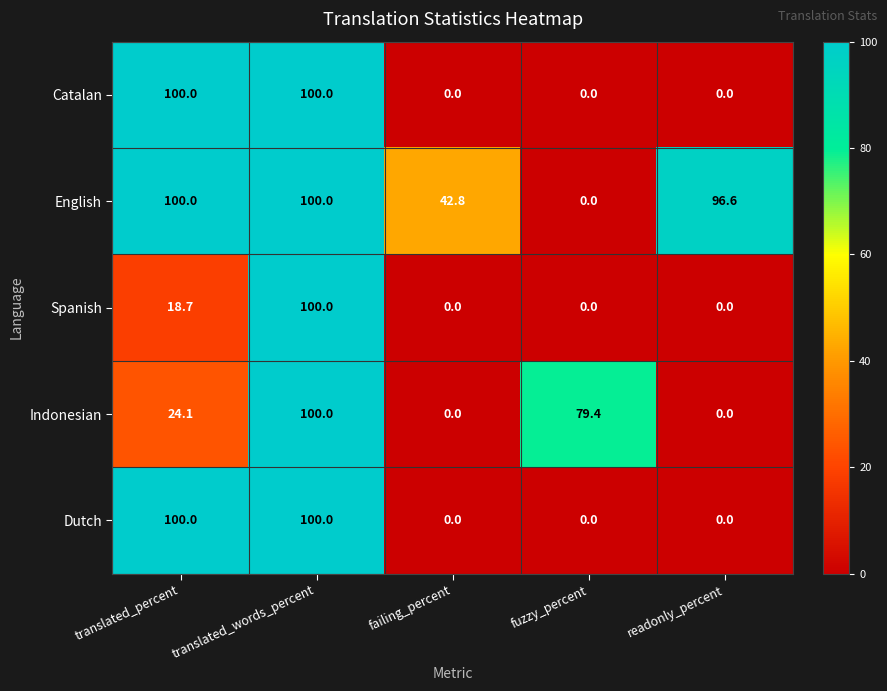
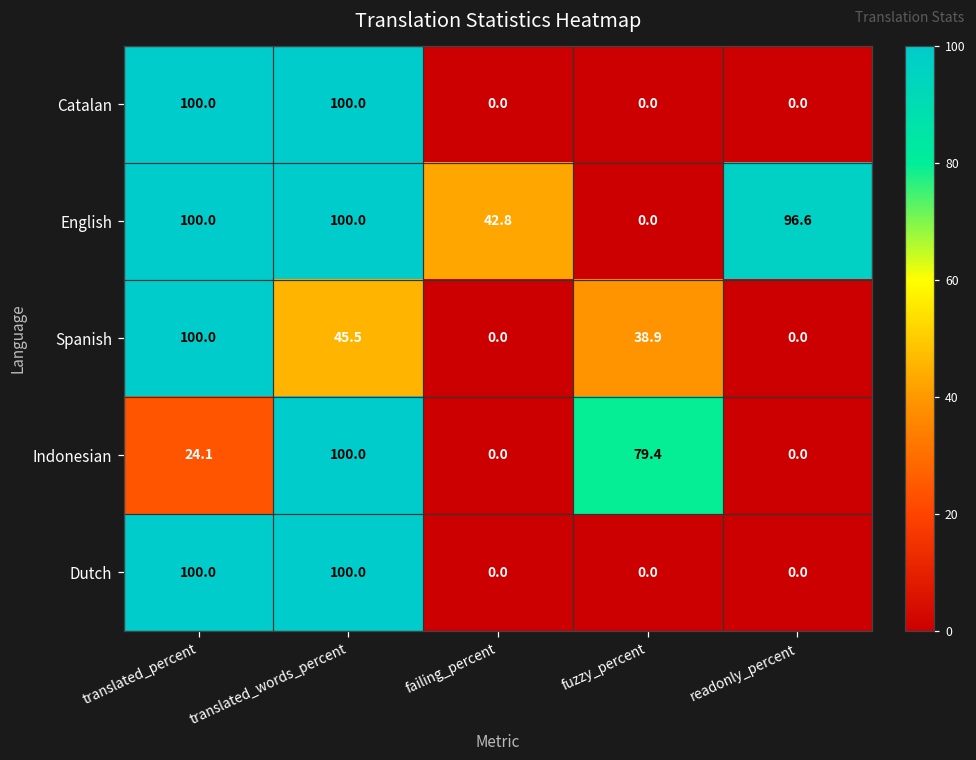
  {
    "Catalan": {
      "translated_percent": 100.0,
      "translated_words_percent": 100.0,
      "failing_percent": 0.0,
      "fuzzy_percent": 0.0,
      "readonly_percent": 0.0
    },
    "English": {
      "translated_percent": 100.0,
      "translated_words_percent": 100.0,
      "failing_percent": 42.8,
      "fuzzy_percent": 0.0,
      "readonly_percent": 96.6
    },
    "Spanish": {
-     "translated_percent": 18.7,
-     "translated_words_percent": 100.0,
+     "translated_percent": 100.0,
+     "translated_words_percent": 45.5,
      "failing_percent": 0.0,
-     "fuzzy_percent": 0.0,
+     "fuzzy_percent": 38.9,
      "readonly_percent": 0.0
    },
    "Indonesian": {
      "translated_percent": 24.1,
      "translated_words_percent": 100.0,
      "failing_percent": 0.0,
      "fuzzy_percent": 79.4,
      "readonly_percent": 0.0
    },
    "Dutch": {
      "translated_percent": 100.0,
      "translated_words_percent": 100.0,
      "failing_percent": 0.0,
      "fuzzy_percent": 0.0,
      "readonly_percent": 0.0
    }
  }
